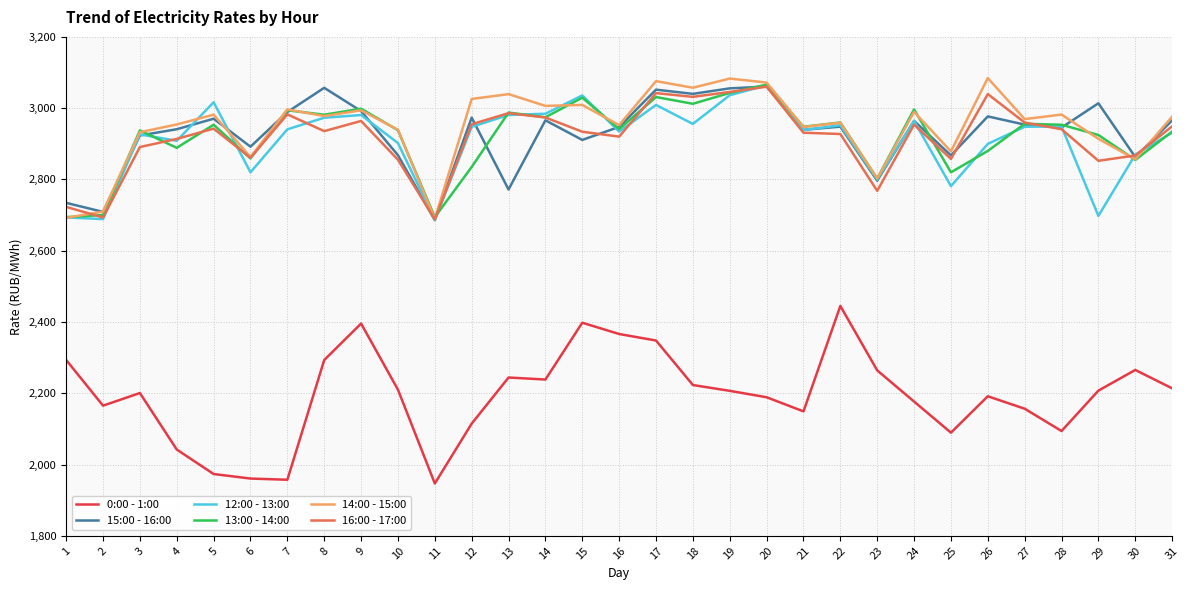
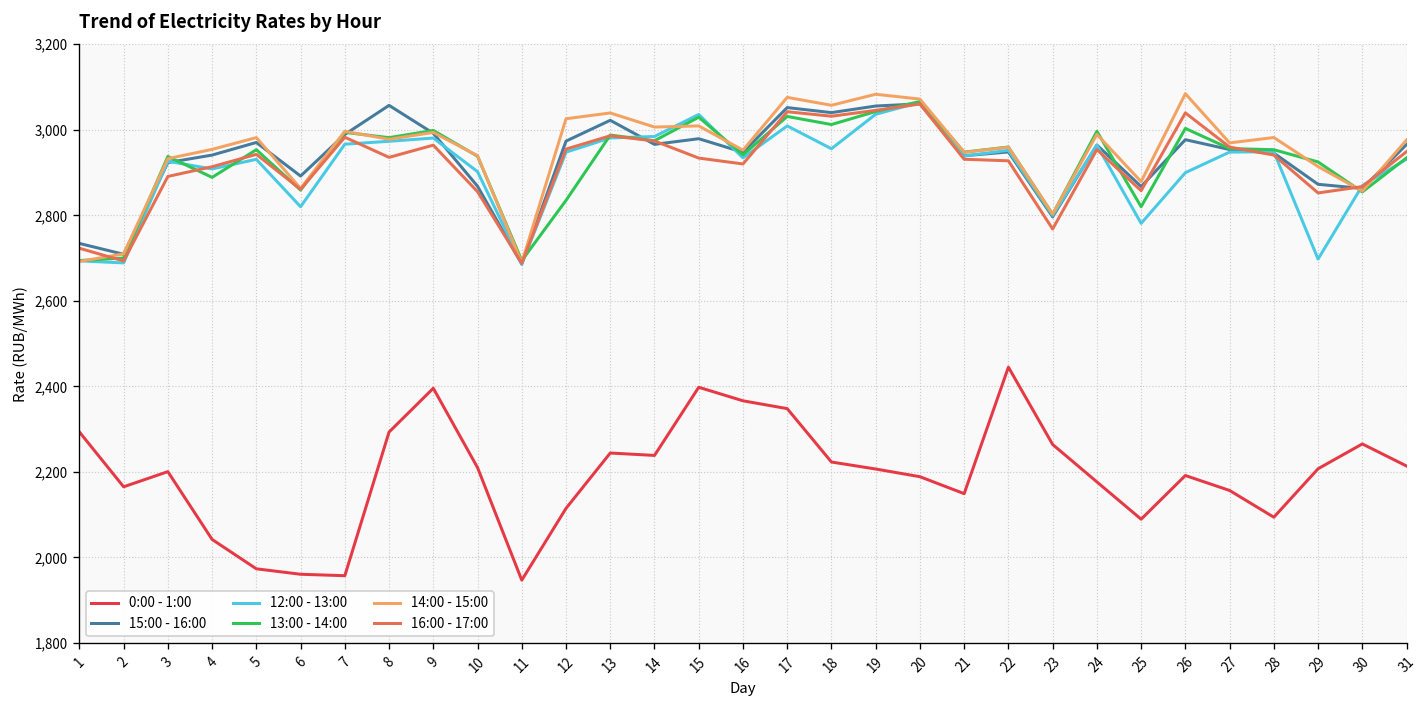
  {
    "15:00 - 16:00": {
      "1": "2,730",
      "4": "2,940",
      "5": "2,970",
      "6": "2,890",
      "8": "3,060",
      "10": "2,870",
      "12": "2,970",
-     "13": "2,770",
+     "13": "3,020",
      "14": "2,970",
-     "15": "2,910",
+     "15": "2,980",
      "17": "3,050",
      "18": "3,040",
      "19": "3,060",
      "25": "2,870",
      "26": "2,980",
-     "29": "3,010",
+     "29": "2,870",
      "31": "2,970"
    },
    "12:00 - 13:00": {
-     "5": "3,020",
+     "5": "2,930",
      "6": "2,820",
-     "7": "2,940",
+     "7": "2,970",
      "9": "2,980",
      "10": "2,900",
      "14": "2,980",
      "17": "3,010",
      "18": "2,960",
      "25": "2,780",
      "26": "2,900",
      "29": "2,700"
    },
    "13:00 - 14:00": {
      "4": "2,890",
      "5": "2,950",
      "12": "2,830",
      "17": "3,030",
      "18": "3,010",
      "24": "3,000",
      "25": "2,820",
-     "26": "2,880",
+     "26": "3,000",
      "29": "2,920"
    }
  }
